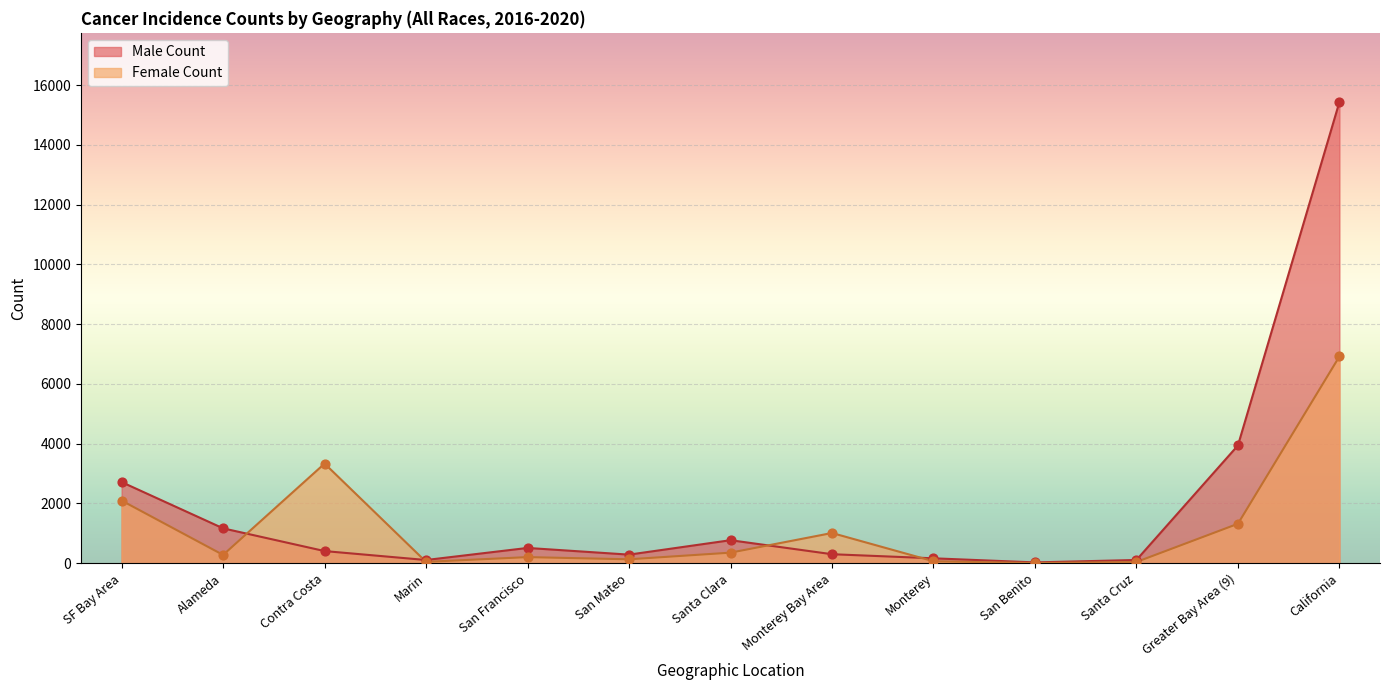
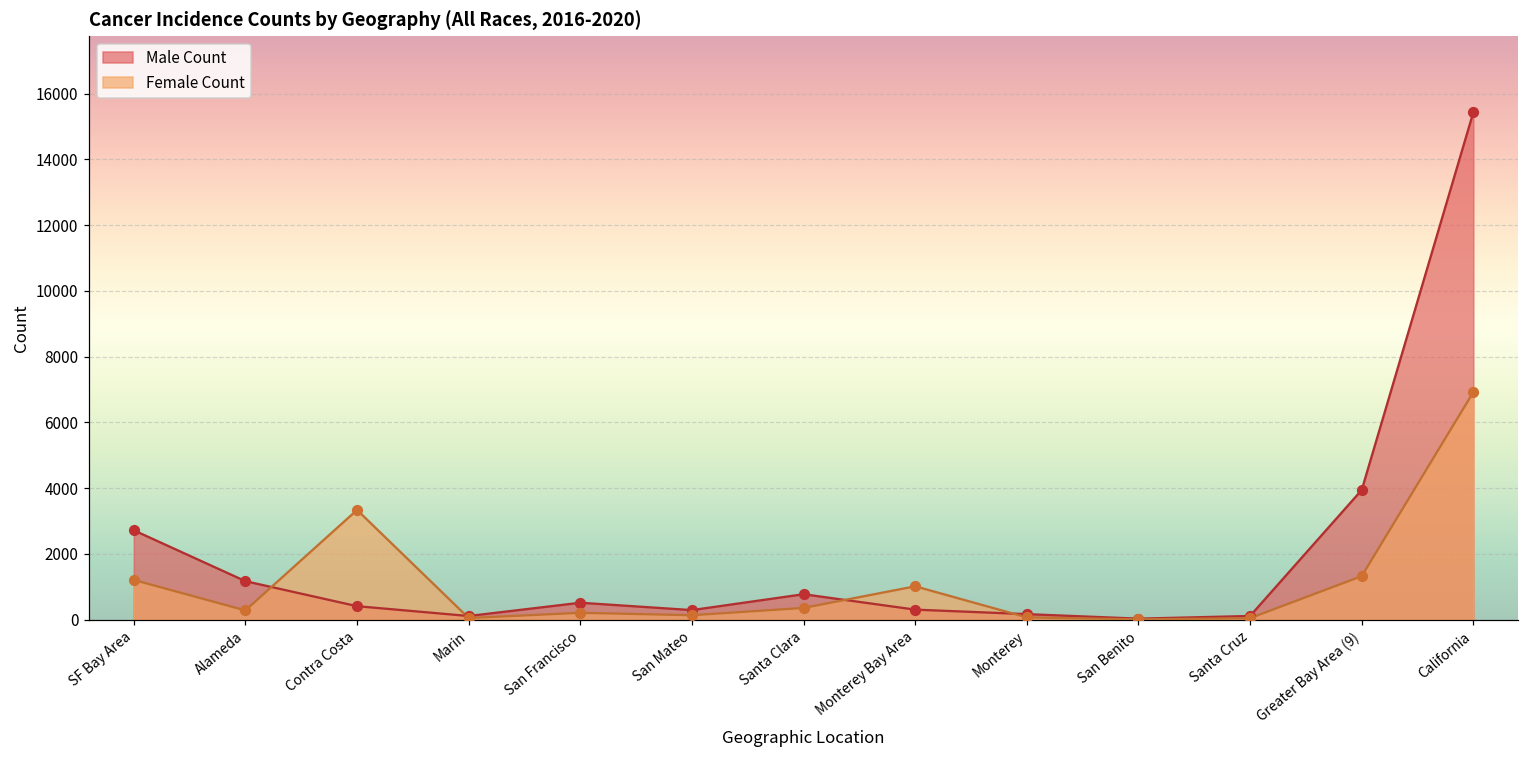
  {
    "Male Count": {
      "SF Bay Area": 2700,
      "Alameda": 1200,
      "Contra Costa": 400,
      "San Francisco": 500,
      "San Mateo": 300,
      "Santa Clara": 800,
      "Monterey Bay Area": 300,
      "Monterey": 200,
      "Greater Bay Area (9)": 3900,
      "California": 15400
    },
    "Female Count": {
-     "SF Bay Area": 2100,
+     "SF Bay Area": 1200,
      "Alameda": 300,
      "Contra Costa": 3300,
      "San Francisco": 200,
      "San Mateo": 100,
      "Santa Clara": 400,
      "Monterey Bay Area": 1000,
      "Monterey": 100,
      "Greater Bay Area (9)": 1300,
      "California": 6900
    }
  }
